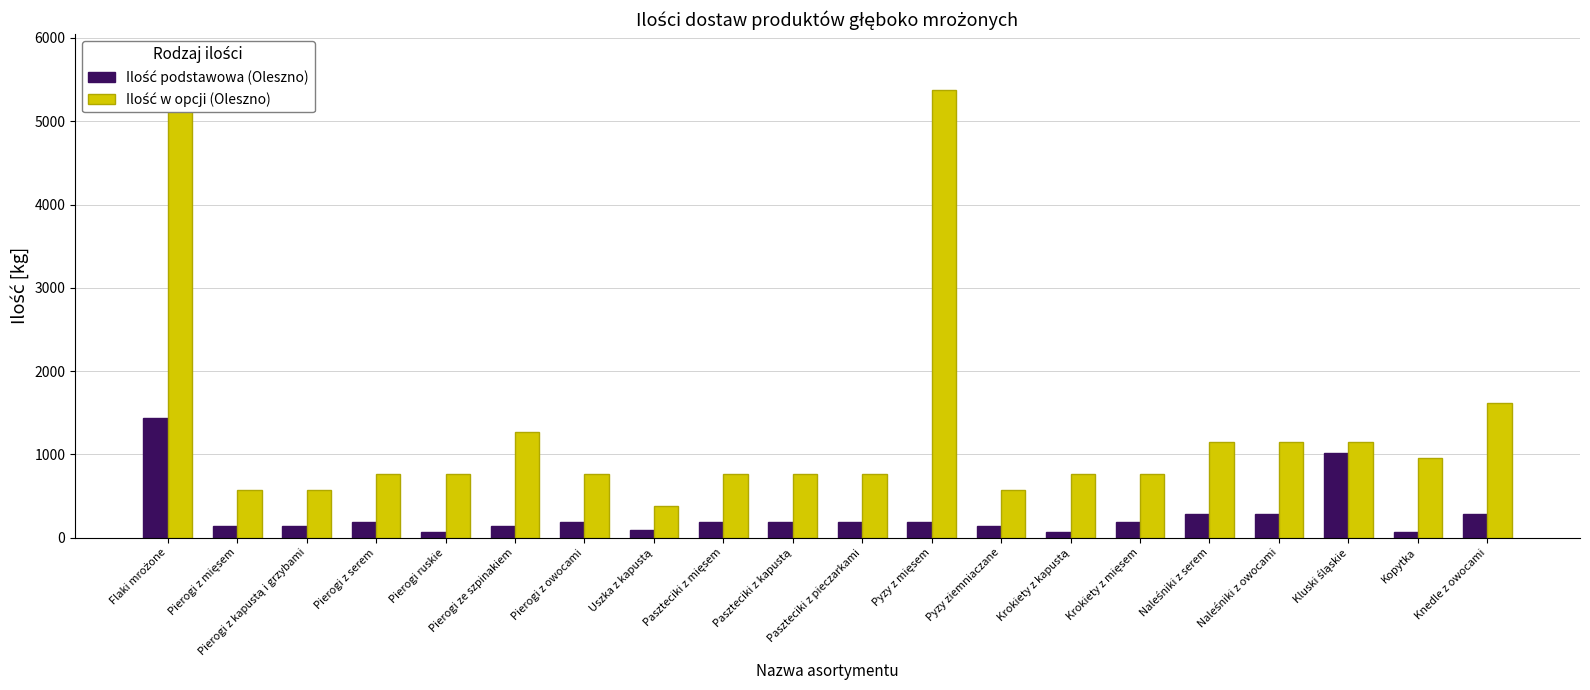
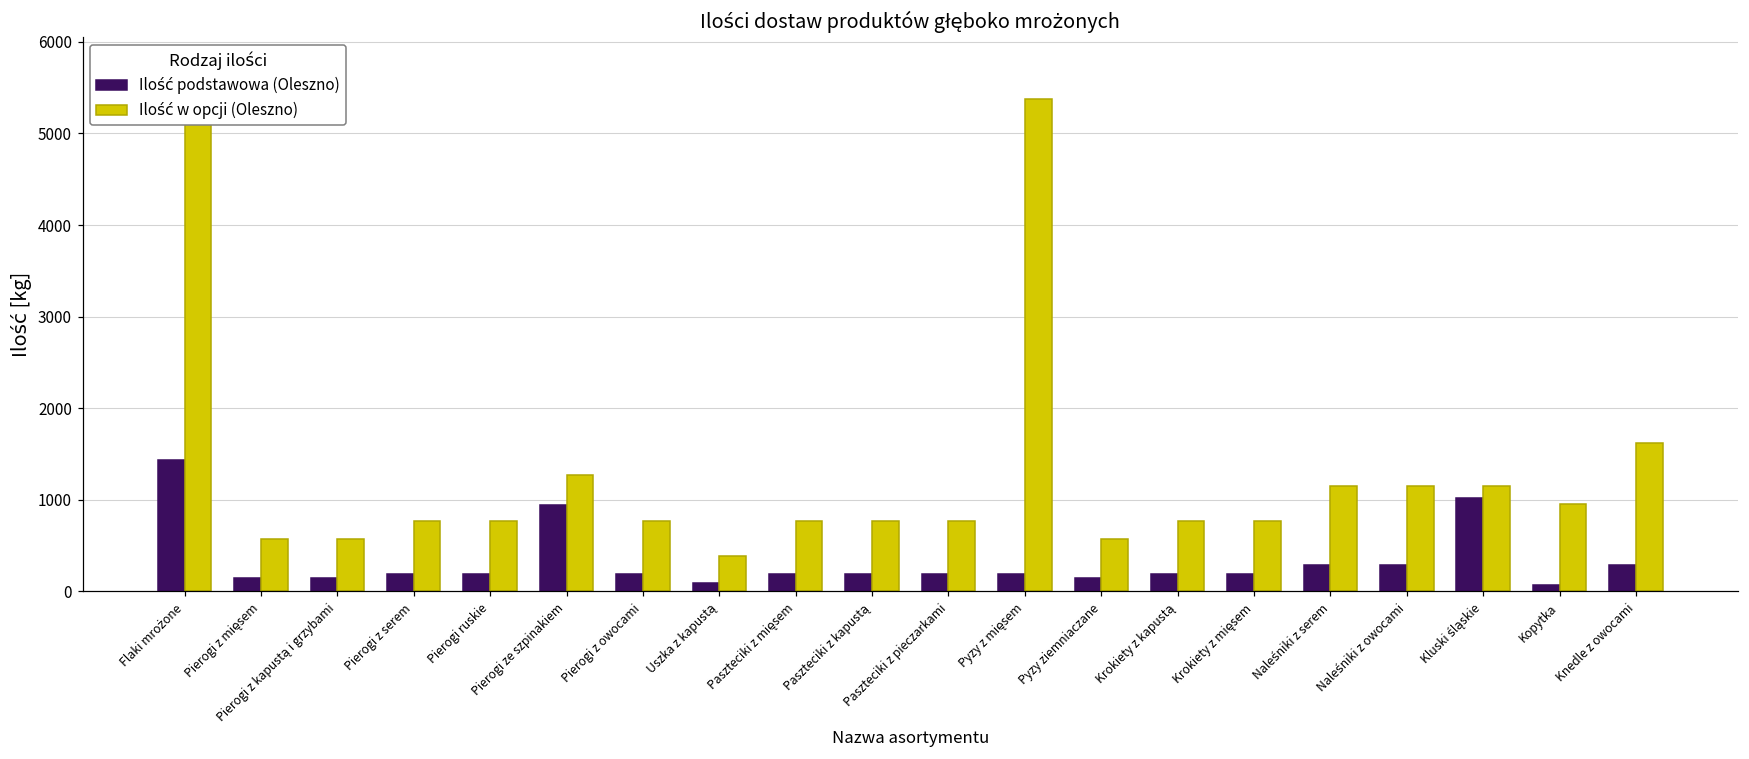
  {
    "Ilość podstawowa (Oleszno)": {
      "Flaki mrożone": 1400,
      "Pierogi z mięsem": 100,
      "Pierogi z kapustą i grzybami": 100,
      "Pierogi z serem": 200,
-     "Pierogi ruskie": 100,
-     "Pierogi ze szpinakiem": 100,
+     "Pierogi ruskie": 200,
+     "Pierogi ze szpinakiem": 900,
      "Pierogi z owocami": 200,
      "Uszka z kapustą": 100,
      "Paszteciki z mięsem": 200,
      "Paszteciki z kapustą": 200,
      "Paszteciki z pieczarkami": 200,
      "Pyzy z mięsem": 200,
      "Pyzy ziemniaczane": 100,
-     "Krokiety z kapustą": 100,
+     "Krokiety z kapustą": 200,
      "Krokiety z mięsem": 200,
      "Naleśniki z serem": 300,
      "Naleśniki z owocami": 300,
      "Kluski śląskie": 1000,
      "Kopytka": 100,
      "Knedle z owocami": 300
    },
    "Ilość w opcji (Oleszno)": {
      "Pierogi z mięsem": 600,
      "Pierogi z kapustą i grzybami": 600,
      "Pierogi z serem": 800,
      "Pierogi ruskie": 800,
      "Pierogi ze szpinakiem": 1300,
      "Pierogi z owocami": 800,
      "Uszka z kapustą": 400,
      "Paszteciki z mięsem": 800,
      "Paszteciki z kapustą": 800,
      "Paszteciki z pieczarkami": 800,
      "Pyzy z mięsem": 5400,
      "Pyzy ziemniaczane": 600,
      "Krokiety z kapustą": 800,
      "Krokiety z mięsem": 800,
      "Naleśniki z serem": 1200,
      "Naleśniki z owocami": 1200,
      "Kluski śląskie": 1200,
      "Kopytka": 1000,
      "Knedle z owocami": 1600
    }
  }
